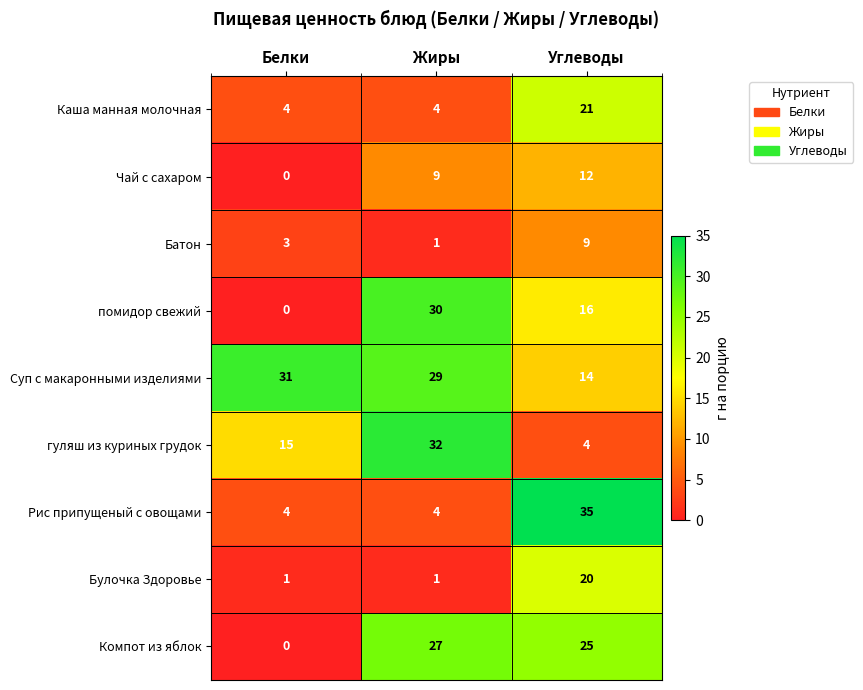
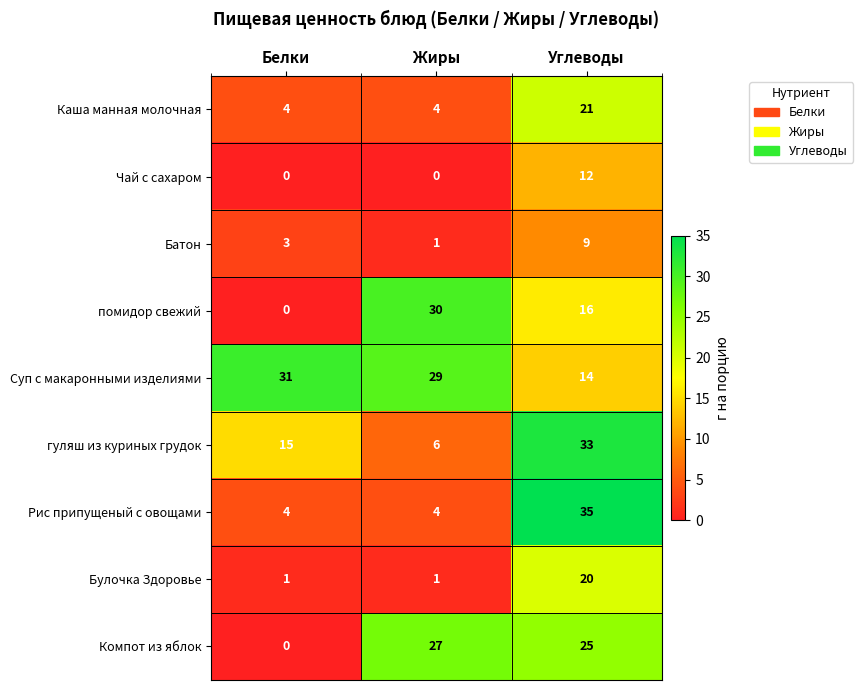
  {
    "Каша манная молочная": {
      "Белки": 4,
      "Жиры": 4,
      "Углеводы": 21
    },
    "Чай с сахаром": {
      "Белки": 0,
-     "Жиры": 9,
+     "Жиры": 0,
      "Углеводы": 12
    },
    "Батон": {
      "Белки": 3,
      "Жиры": 1,
      "Углеводы": 9
    },
    "помидор свежий": {
      "Белки": 0,
      "Жиры": 30,
      "Углеводы": 16
    },
    "Суп с макаронными изделиями": {
      "Белки": 31,
      "Жиры": 29,
      "Углеводы": 14
    },
    "гуляш из куриных грудок": {
      "Белки": 15,
-     "Жиры": 32,
-     "Углеводы": 4
+     "Жиры": 6,
+     "Углеводы": 33
    },
    "Рис припущеный с овощами": {
      "Белки": 4,
      "Жиры": 4,
      "Углеводы": 35
    },
    "Булочка Здоровье": {
      "Белки": 1,
      "Жиры": 1,
      "Углеводы": 20
    },
    "Компот из яблок": {
      "Белки": 0,
      "Жиры": 27,
      "Углеводы": 25
    }
  }
